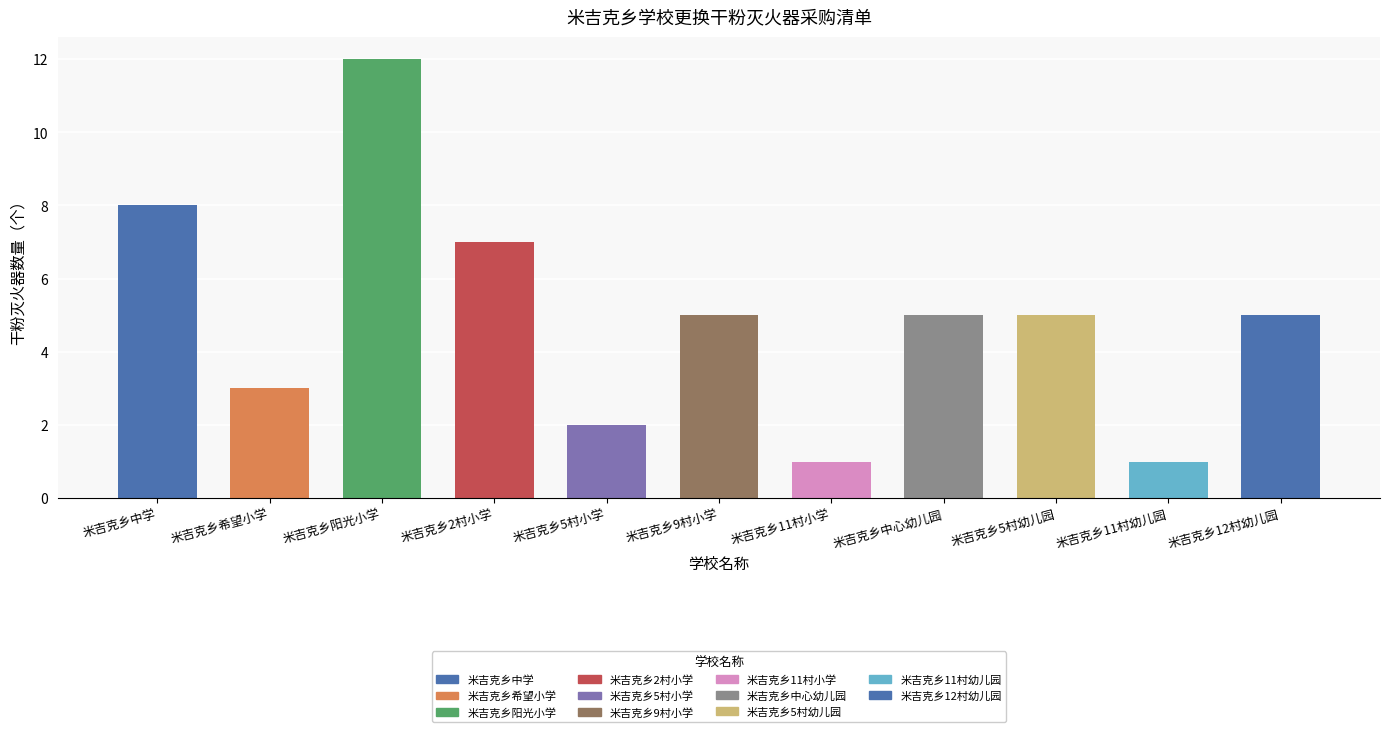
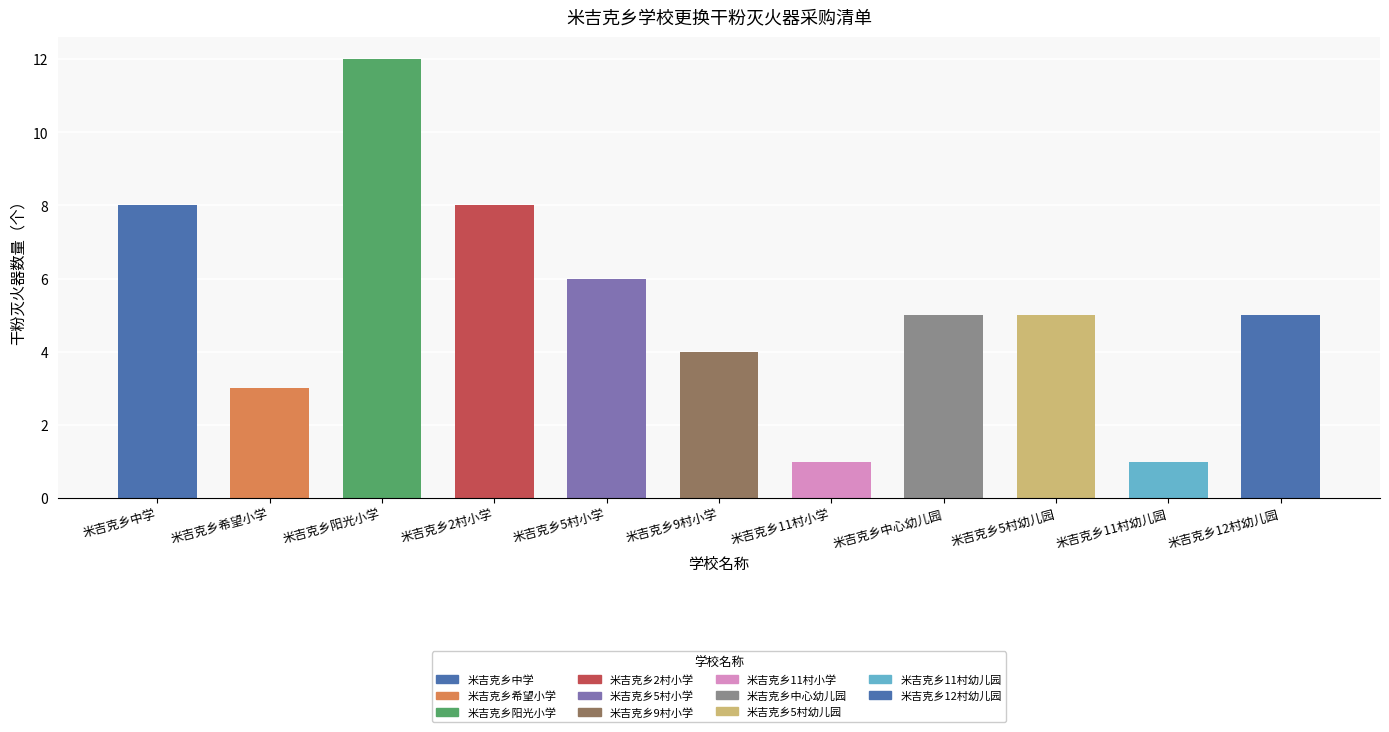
  {
    "米吉克乡中学": 8,
    "米吉克乡希望小学": 3,
    "米吉克乡阳光小学": 12,
-   "米吉克乡2村小学": 7,
-   "米吉克乡5村小学": 2,
-   "米吉克乡9村小学": 5,
+   "米吉克乡2村小学": 8,
+   "米吉克乡5村小学": 6,
+   "米吉克乡9村小学": 4,
    "米吉克乡11村小学": 1,
    "米吉克乡中心幼儿园": 5,
    "米吉克乡5村幼儿园": 5,
    "米吉克乡11村幼儿园": 1,
    "米吉克乡12村幼儿园": 5
  }
